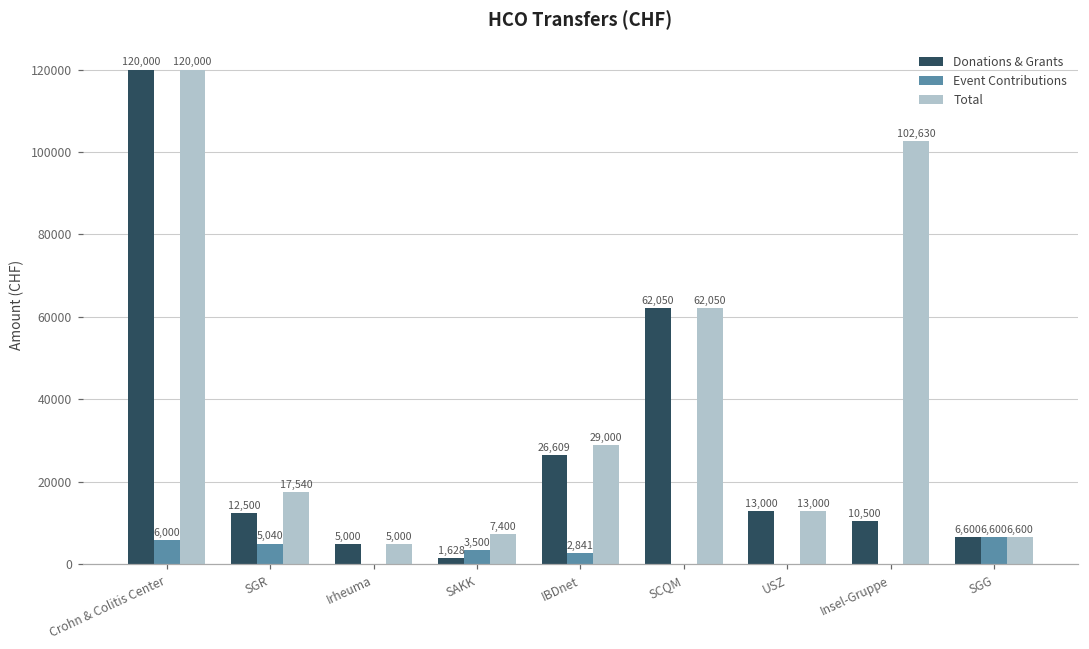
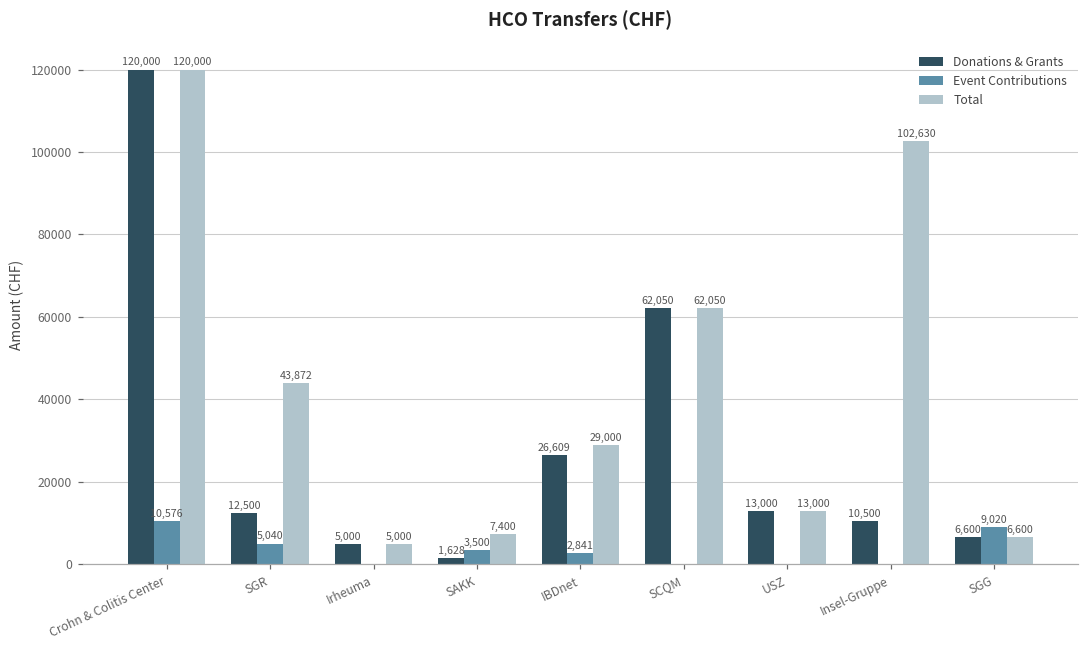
  {
    "Donations & Grants": {
      "Crohn & Colitis Center": "120,000",
      "SGR": "12,500",
      "Irheuma": "5,000",
      "SAKK": "1,628",
      "IBDnet": "26,609",
      "SCQM": "62,050",
      "USZ": "13,000",
      "Insel-Gruppe": "10,500",
      "SGG": "6,600"
    },
    "Event Contributions": {
-     "Crohn & Colitis Center": "6,000",
+     "Crohn & Colitis Center": "10,576",
      "SGR": "5,040",
      "SAKK": "3,500",
      "IBDnet": "2,841",
-     "SGG": "6,600"
+     "SGG": "9,020"
    },
    "Total": {
      "Crohn & Colitis Center": "120,000",
-     "SGR": "17,540",
+     "SGR": "43,872",
      "Irheuma": "5,000",
      "SAKK": "7,400",
      "IBDnet": "29,000",
      "SCQM": "62,050",
      "USZ": "13,000",
      "Insel-Gruppe": "102,630",
      "SGG": "6,600"
    }
  }
